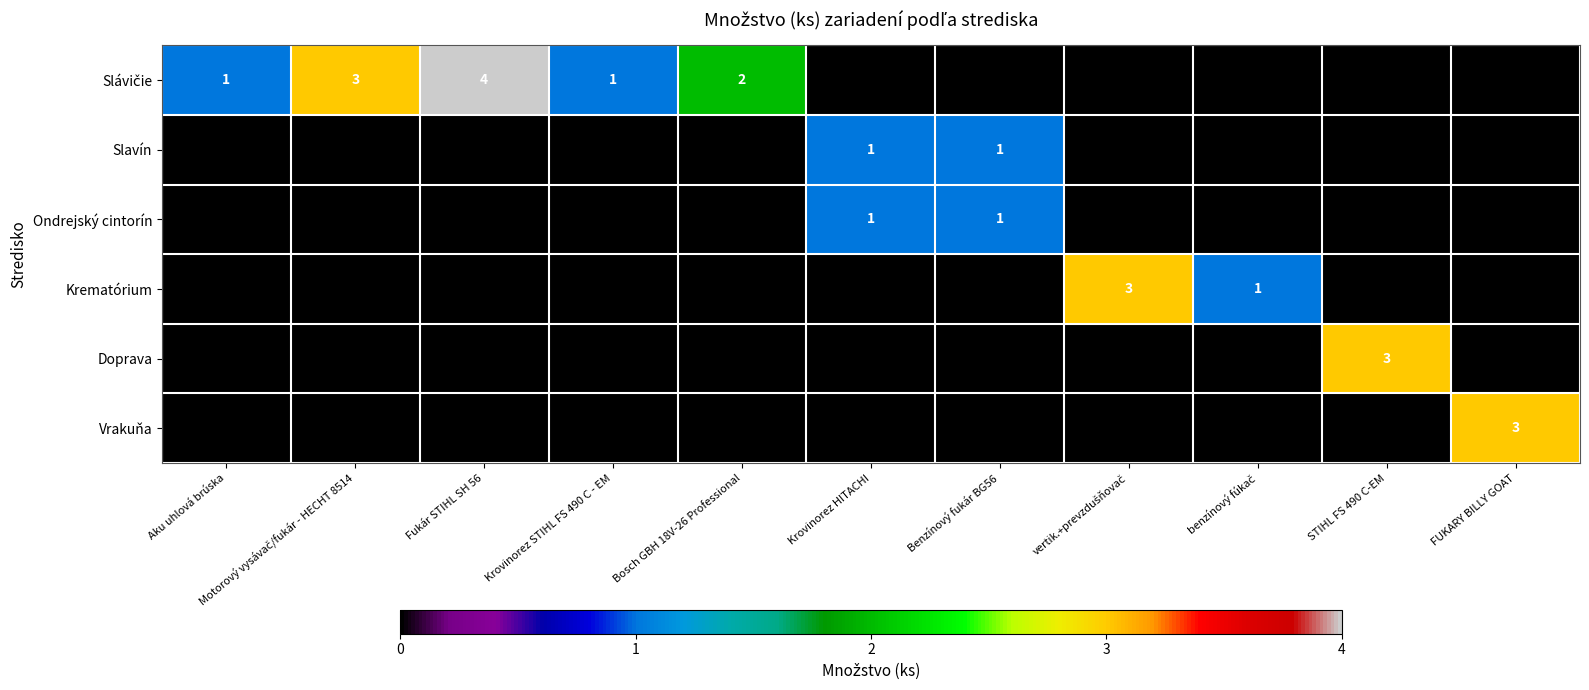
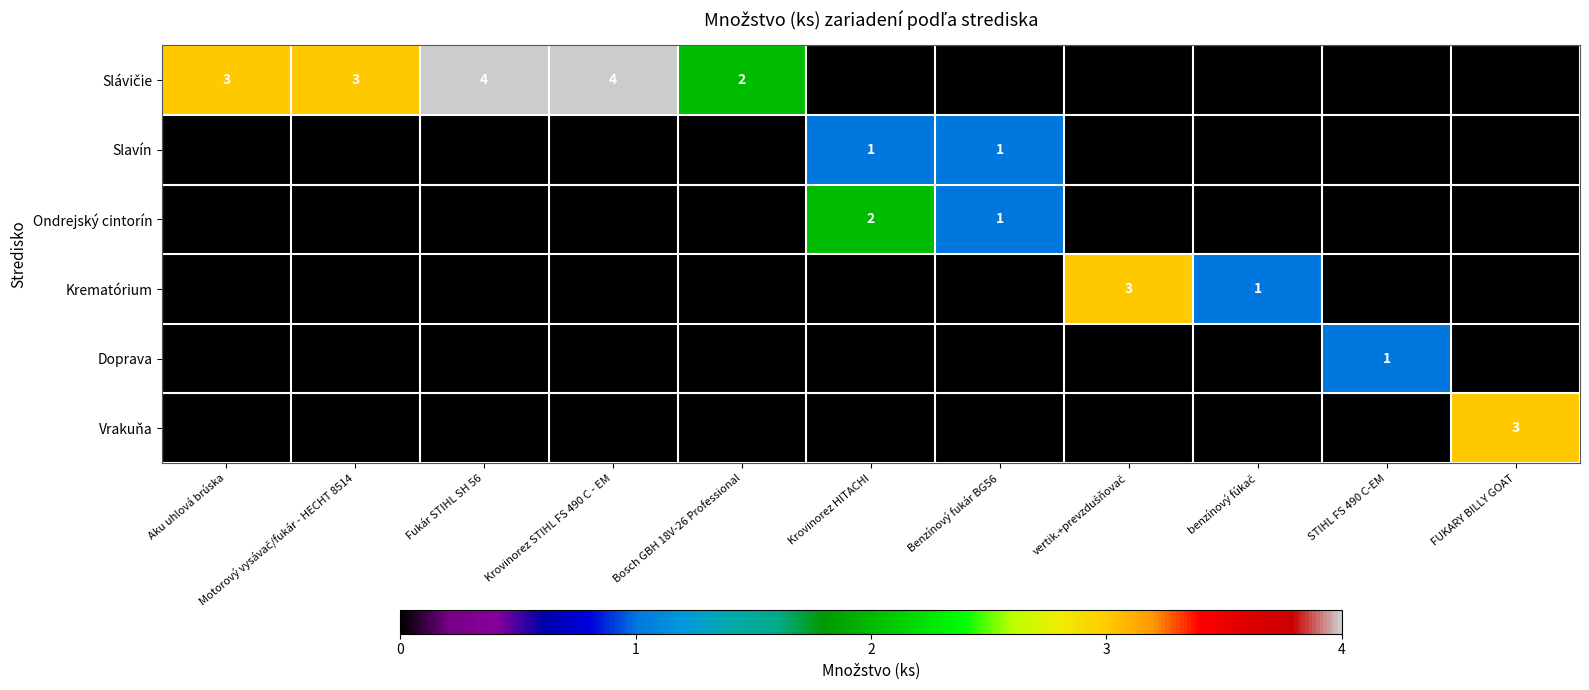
  {
    "Slávičie": {
-     "Aku uhlová brúska": 1,
+     "Aku uhlová brúska": 3,
      "Motorový vysávač/fukár - HECHT 8514": 3,
      "Fukár STIHL SH 56": 4,
-     "Krovinorez STIHL FS 490 C - EM": 1,
+     "Krovinorez STIHL FS 490 C - EM": 4,
      "Bosch GBH 18V-26 Professional": 2
    },
    "Slavín": {
      "Krovinorez HITACHI": 1,
      "Benzínový fukár BG56": 1
    },
    "Ondrejský cintorín": {
-     "Krovinorez HITACHI": 1,
+     "Krovinorez HITACHI": 2,
      "Benzínový fukár BG56": 1
    },
    "Krematórium": {
      "vertik.+prevzdušňovač": 3,
      "benzínový fúkač": 1
    },
    "Doprava": {
-     "STIHL FS 490 C-EM": 3
+     "STIHL FS 490 C-EM": 1
    },
    "Vrakuňa": {
      "FUKARY BILLY GOAT": 3
    }
  }
